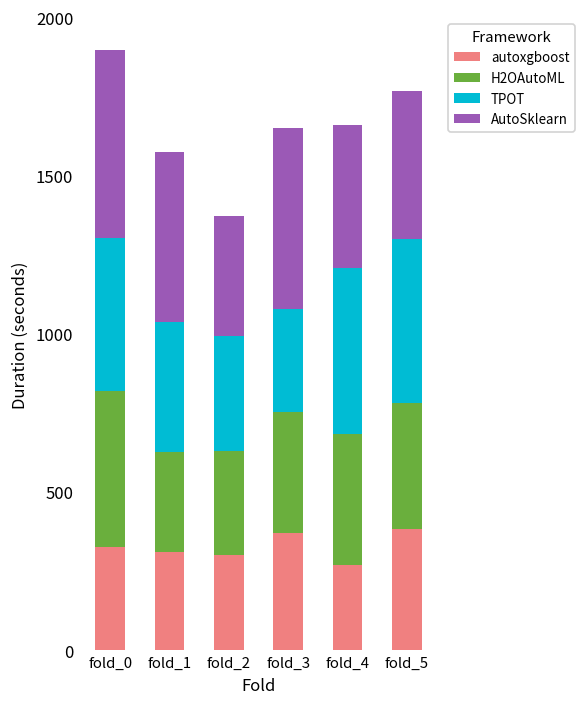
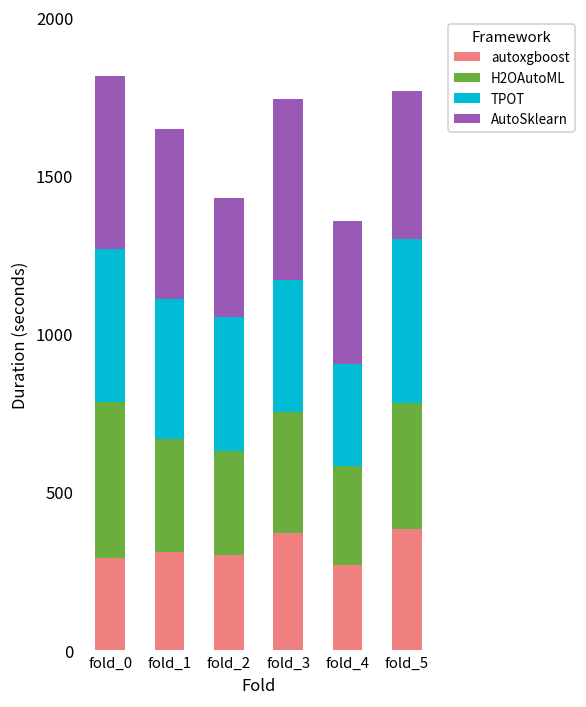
  {
    "autoxgboost": {
-     "fold_0": 330,
+     "fold_0": 290,
      "fold_1": 310,
      "fold_2": 300,
      "fold_3": 370,
      "fold_4": 270,
      "fold_5": 380
    },
    "H2OAutoML": {
      "fold_0": 490,
-     "fold_1": 320,
+     "fold_1": 360,
      "fold_2": 330,
      "fold_3": 380,
-     "fold_4": 420,
+     "fold_4": 310,
      "fold_5": 400
    },
    "TPOT": {
      "fold_0": 480,
-     "fold_1": 410,
-     "fold_2": 360,
-     "fold_3": 330,
-     "fold_4": 530,
+     "fold_1": 440,
+     "fold_2": 420,
+     "fold_3": 420,
+     "fold_4": 320,
      "fold_5": 520
    },
    "AutoSklearn": {
-     "fold_0": 590,
+     "fold_0": 550,
      "fold_1": 540,
      "fold_2": 380,
      "fold_3": 570,
      "fold_4": 450,
      "fold_5": 470
    }
  }
